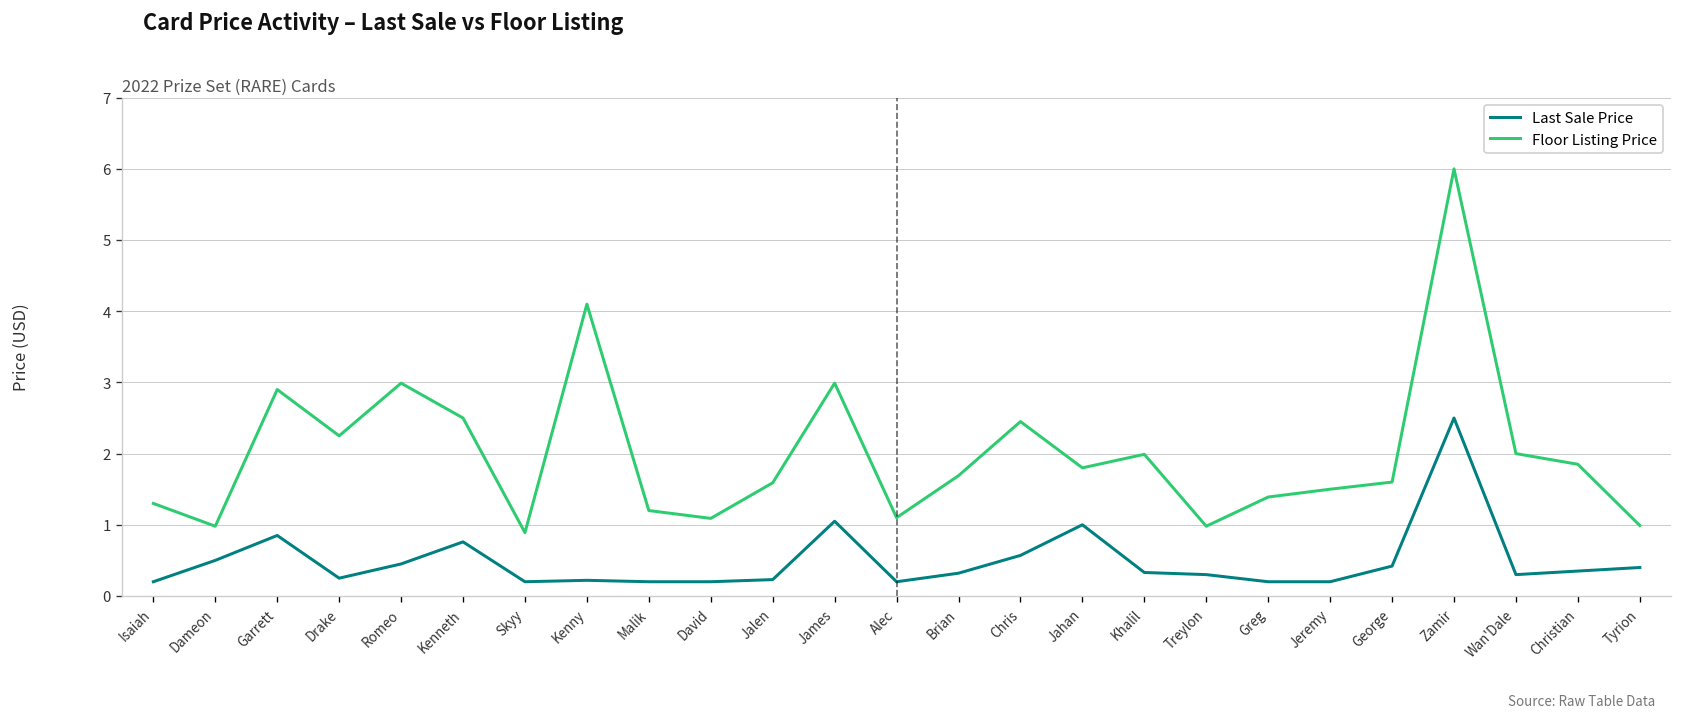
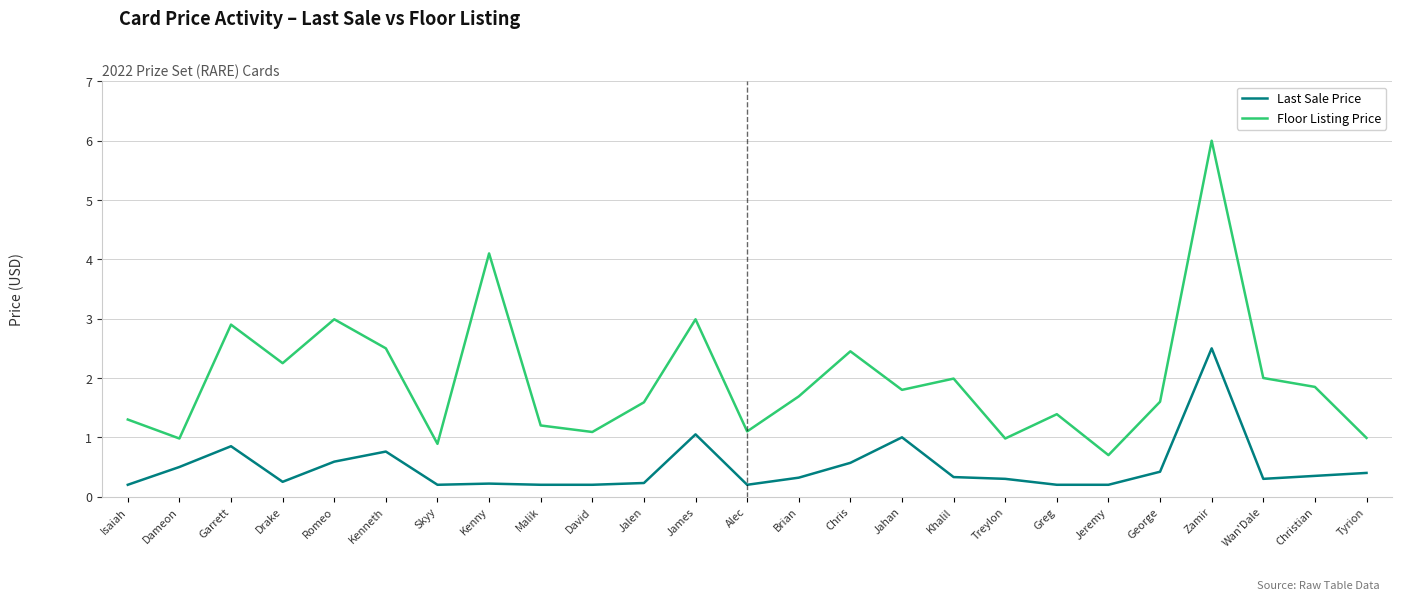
  {
    "Last Sale Price": {
      "Isaiah": 0.2,
      "Dameon": 0.5,
      "Garrett": 0.9,
      "Drake": 0.3,
-     "Romeo": 0.5,
+     "Romeo": 0.6,
      "Kenneth": 0.8,
      "Skyy": 0.2,
      "Kenny": 0.2,
      "Malik": 0.2,
      "David": 0.2,
      "Jalen": 0.2,
      "James": 1.1,
      "Alec": 0.2,
      "Brian": 0.3,
      "Chris": 0.6,
      "Jahan": 1.0,
      "Khalil": 0.3,
      "Treylon": 0.3,
      "Greg": 0.2,
      "Jeremy": 0.2,
      "George": 0.4,
      "Zamir": 2.5,
      "Wan'Dale": 0.3,
      "Christian": 0.4,
      "Tyrion": 0.4
    },
    "Floor Listing Price": {
      "Isaiah": 1.3,
      "Dameon": 1.0,
      "Garrett": 2.9,
      "Drake": 2.3,
      "Romeo": 3.0,
      "Kenneth": 2.5,
      "Skyy": 0.9,
      "Kenny": 4.1,
      "Malik": 1.2,
      "David": 1.1,
      "Jalen": 1.6,
      "James": 3.0,
      "Alec": 1.1,
      "Brian": 1.7,
      "Chris": 2.5,
      "Jahan": 1.8,
      "Khalil": 2.0,
      "Treylon": 1.0,
      "Greg": 1.4,
-     "Jeremy": 1.5,
+     "Jeremy": 0.7,
      "George": 1.6,
      "Zamir": 6.0,
      "Wan'Dale": 2.0,
      "Christian": 1.9,
      "Tyrion": 1.0
    }
  }
